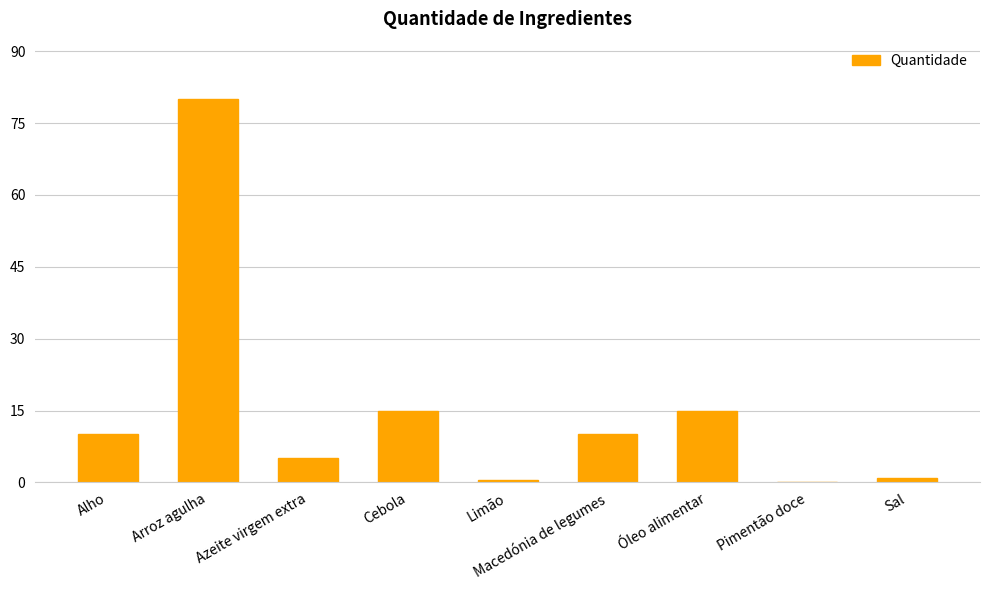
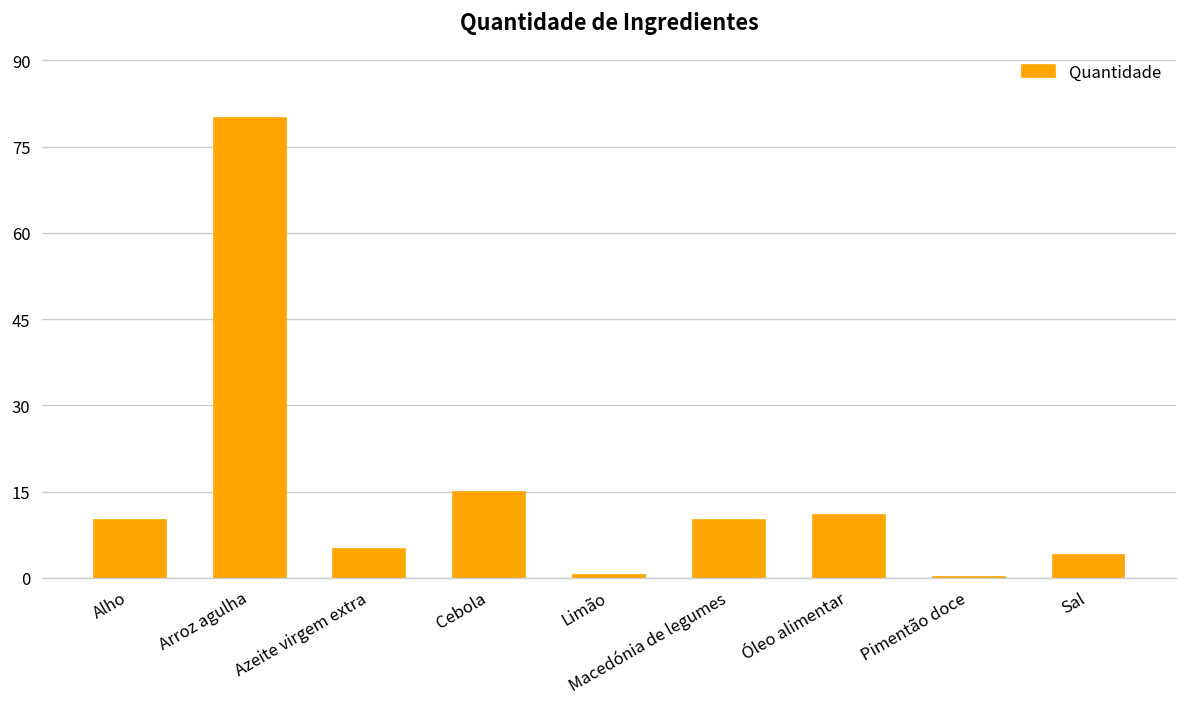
  {
    "Alho": 10,
    "Arroz agulha": 80,
    "Azeite virgem extra": 5,
    "Cebola": 15,
    "Macedónia de legumes": 10,
-   "Óleo alimentar": 15,
-   "Sal": 1
+   "Óleo alimentar": 11,
+   "Sal": 4
  }
